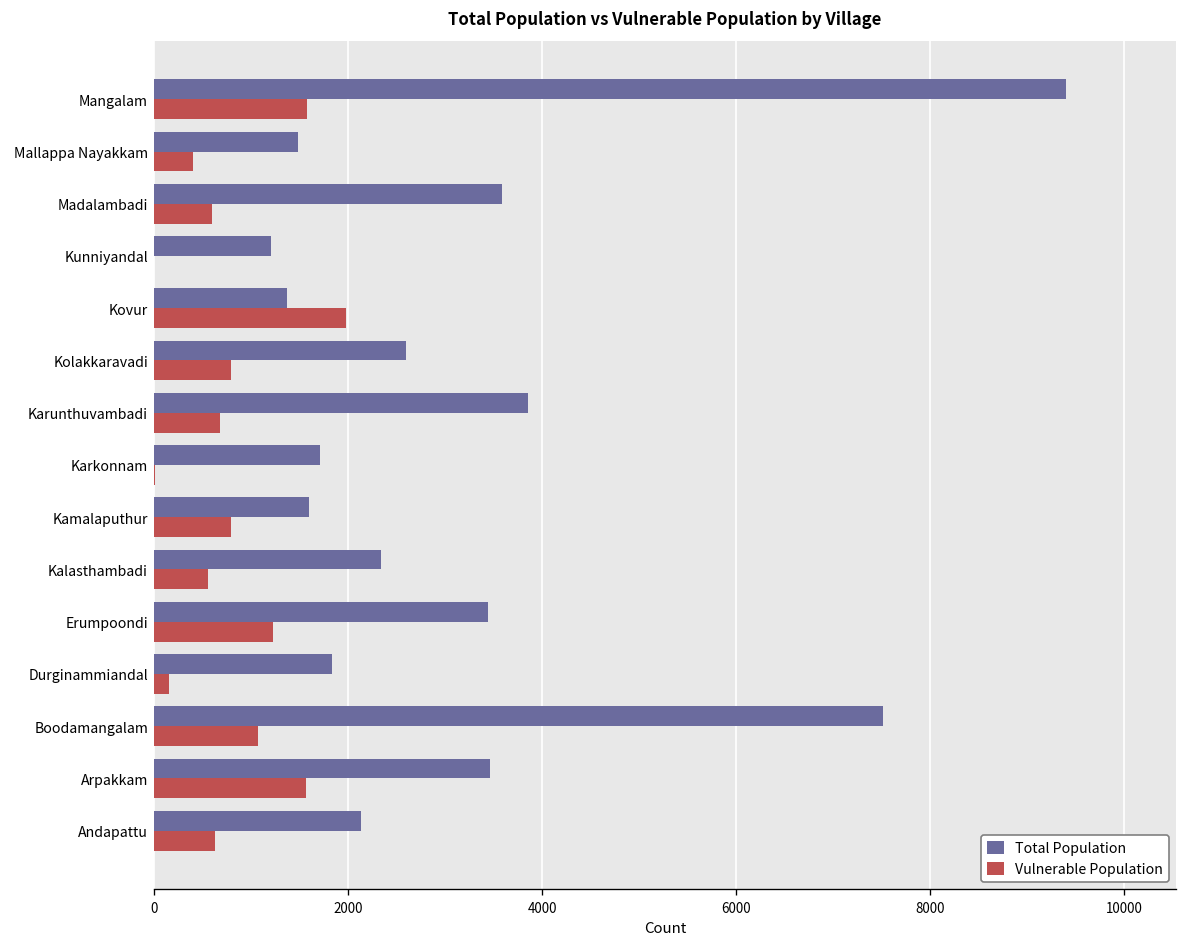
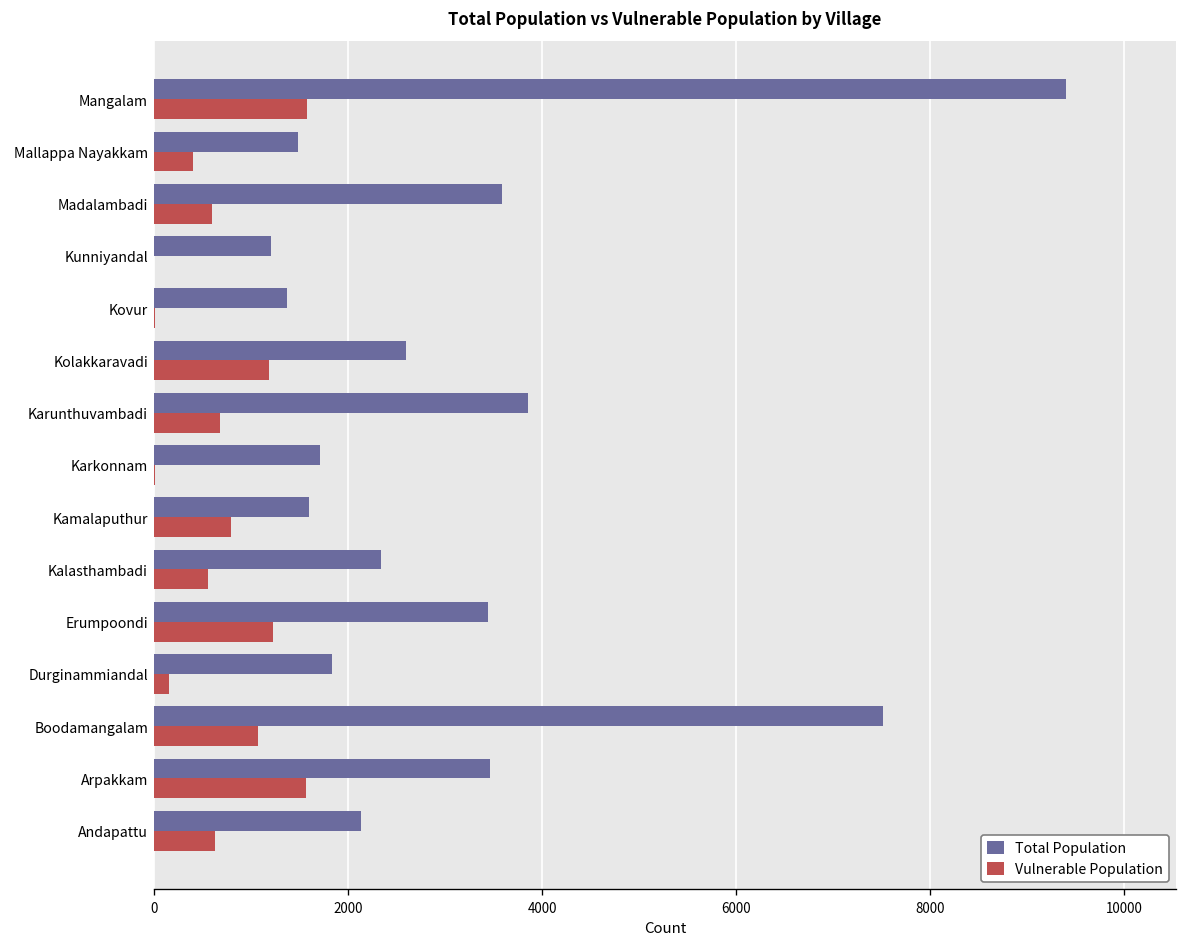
  {
    "Total Population": {
      "Mangalam": 9400,
      "Mallappa Nayakkam": 1500,
      "Madalambadi": 3600,
      "Kunniyandal": 1200,
      "Kovur": 1400,
      "Kolakkaravadi": 2600,
      "Karunthuvambadi": 3900,
      "Karkonnam": 1700,
      "Kamalaputhur": 1600,
      "Kalasthambadi": 2300,
      "Erumpoondi": 3400,
      "Durginammiandal": 1800,
      "Boodamangalam": 7500,
      "Arpakkam": 3500,
      "Andapattu": 2100
    },
    "Vulnerable Population": {
      "Mangalam": 1600,
      "Mallappa Nayakkam": 400,
      "Madalambadi": 600,
      "Kunniyandal": 0,
-     "Kovur": 2000,
-     "Kolakkaravadi": 800,
+     "Kovur": 0,
+     "Kolakkaravadi": 1200,
      "Karunthuvambadi": 700,
      "Kamalaputhur": 800,
      "Kalasthambadi": 600,
      "Erumpoondi": 1200,
      "Durginammiandal": 200,
      "Boodamangalam": 1100,
      "Arpakkam": 1600,
      "Andapattu": 600
    }
  }
